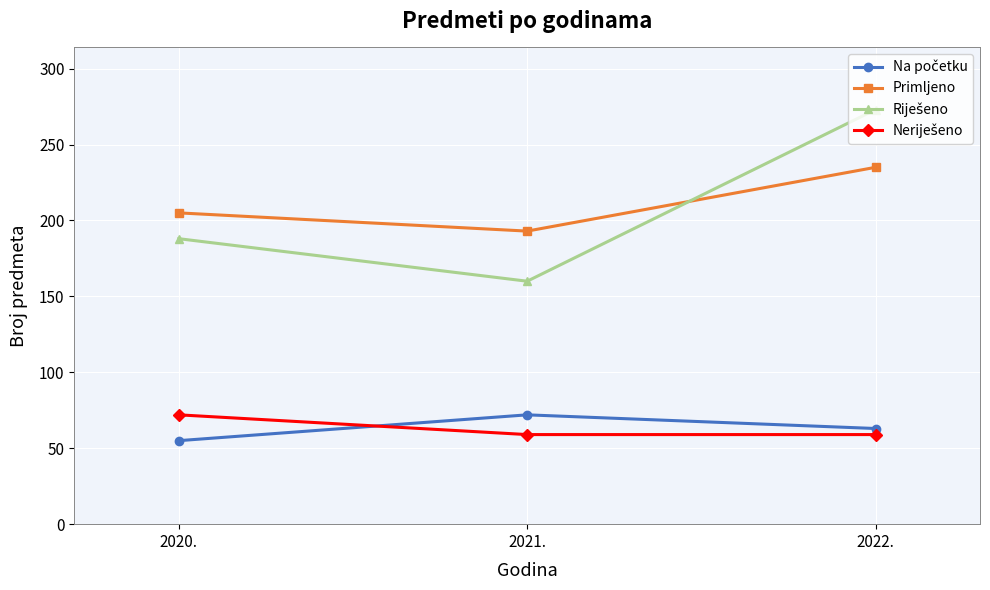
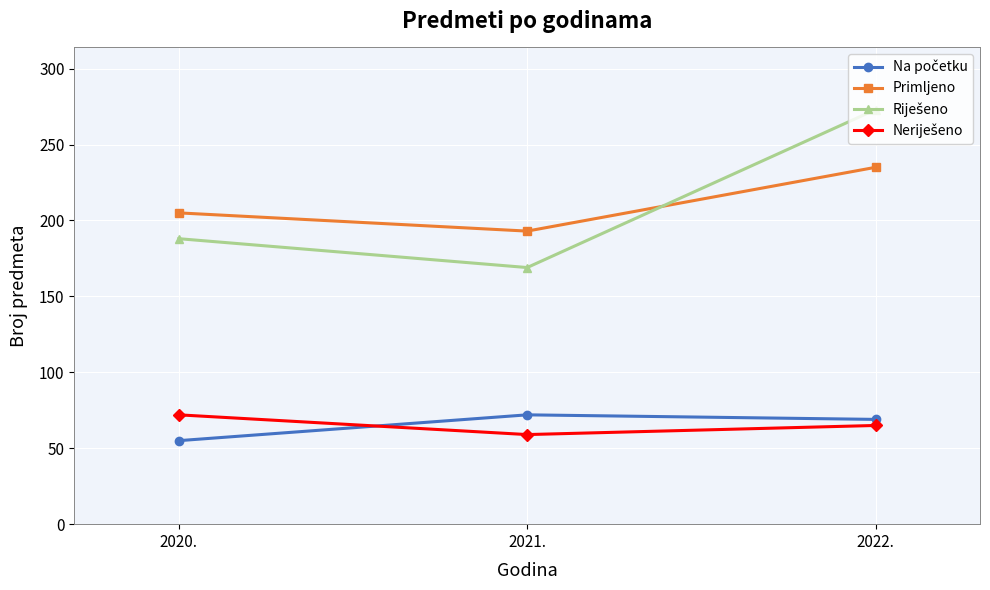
  {
    "Na početku": {
      "2020.": 55,
      "2021.": 72,
-     "2022.": 63
+     "2022.": 69
    },
    "Primljeno": {
      "2020.": 205,
      "2021.": 193,
      "2022.": 235
    },
    "Riješeno": {
      "2020.": 188,
-     "2021.": 160
+     "2021.": 169
    },
    "Neriješeno": {
      "2020.": 72,
      "2021.": 59,
-     "2022.": 59
+     "2022.": 65
    }
  }
